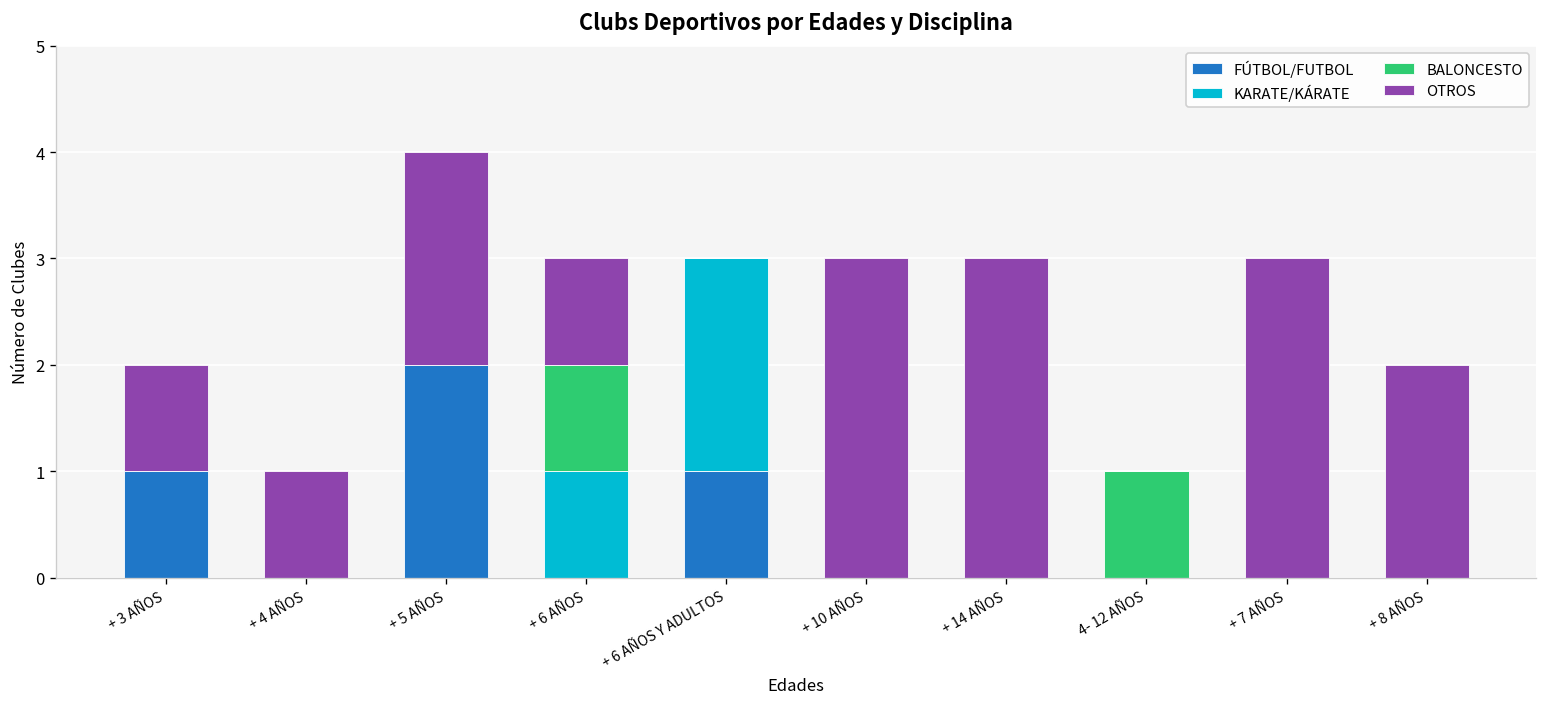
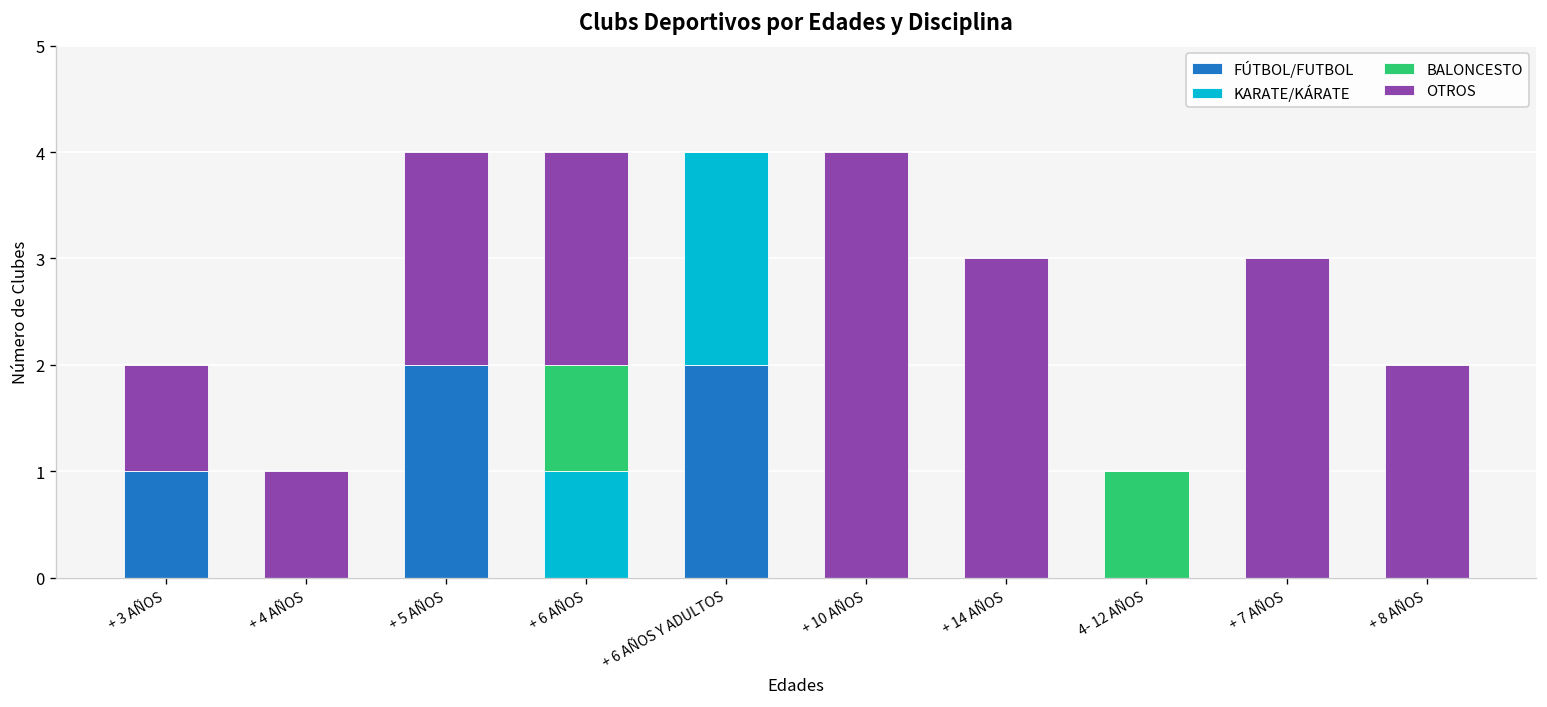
  {
    "FÚTBOL/FUTBOL": {
      "+ 3 AÑOS": 1,
      "+ 4 AÑOS": 0,
      "+ 5 AÑOS": 2,
      "+ 6 AÑOS": 0,
-     "+ 6 AÑOS Y ADULTOS": 1,
+     "+ 6 AÑOS Y ADULTOS": 2,
      "+ 10 AÑOS": 0,
      "+ 14 AÑOS": 0,
      "4- 12 AÑOS": 0,
      "+ 7 AÑOS": 0,
      "+ 8 AÑOS": 0
    },
    "OTROS": {
-     "+ 6 AÑOS": 1,
-     "+ 10 AÑOS": 3
+     "+ 6 AÑOS": 2,
+     "+ 10 AÑOS": 4
    }
  }
